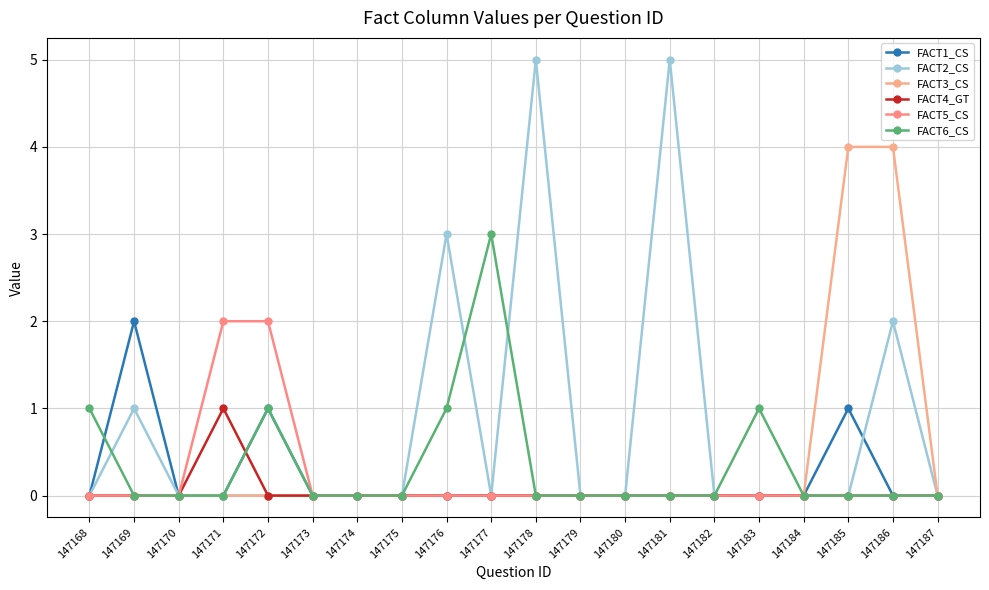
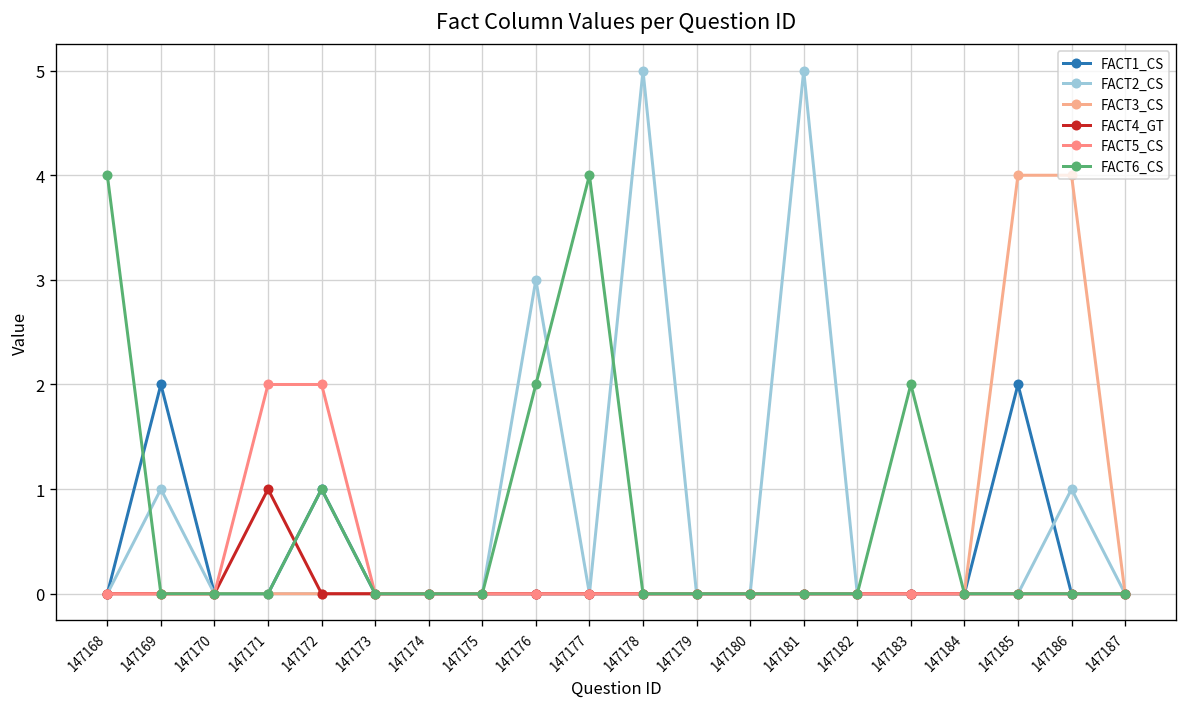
  {
    "FACT1_CS": {
      "147169": 2,
-     "147185": 1
+     "147185": 2
    },
    "FACT2_CS": {
      "147169": 1,
      "147176": 3,
      "147178": 5,
      "147181": 5,
-     "147186": 2
+     "147186": 1
    },
    "FACT4_GT": {
      "147171": 1
    },
    "FACT6_CS": {
-     "147168": 1,
-     "147176": 1,
-     "147177": 3,
-     "147183": 1
+     "147168": 4,
+     "147176": 2,
+     "147177": 4,
+     "147183": 2
    }
  }
